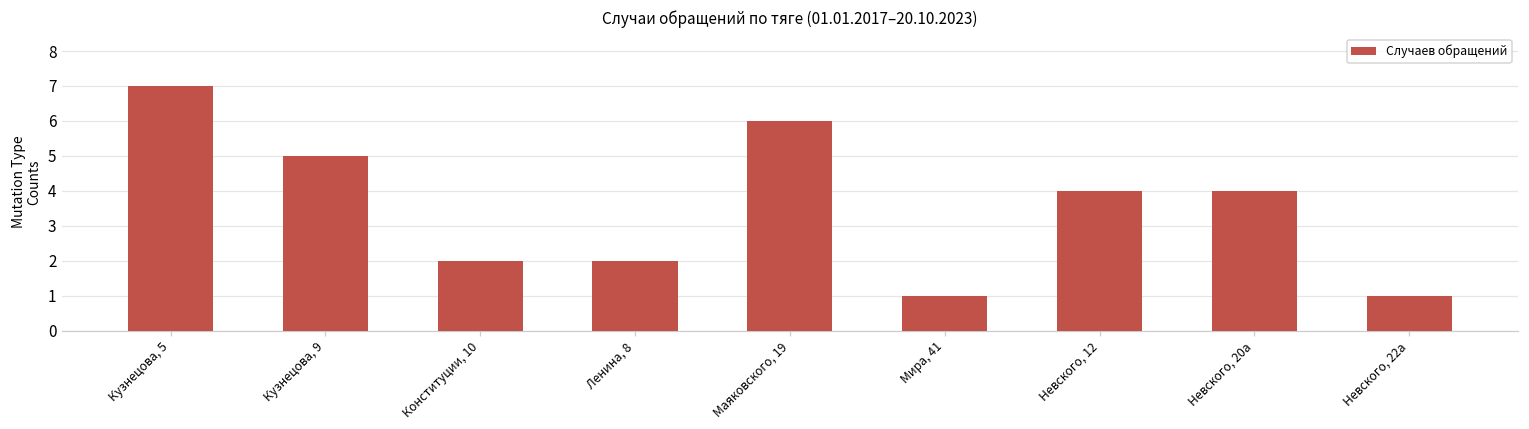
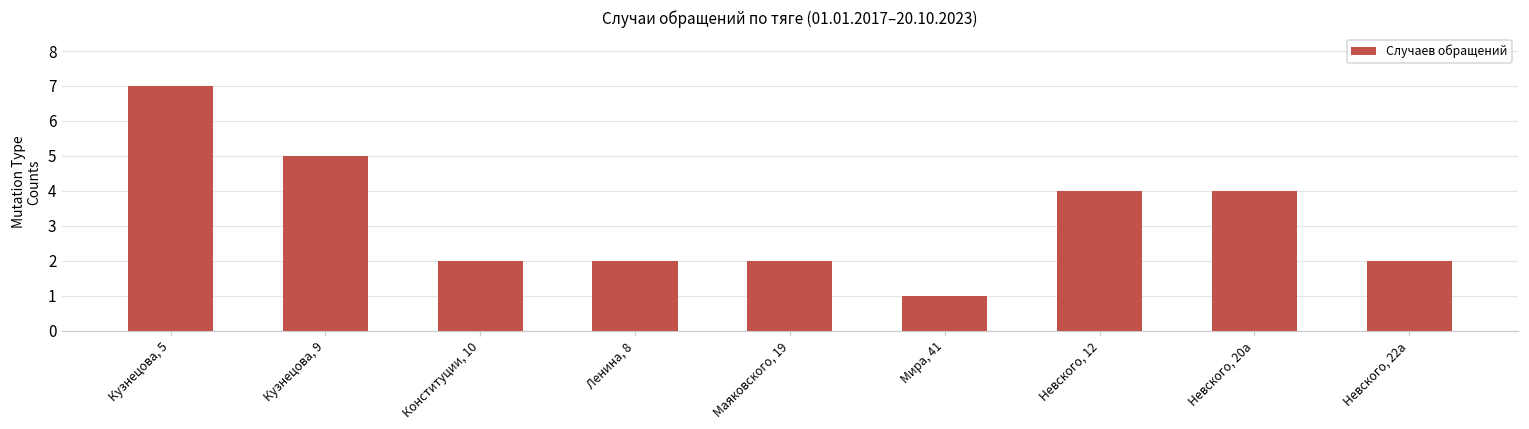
  {
    "Кузнецова, 5": 7,
    "Кузнецова, 9": 5,
    "Конституции, 10": 2,
    "Ленина, 8": 2,
-   "Маяковского, 19": 6,
+   "Маяковского, 19": 2,
    "Мира, 41": 1,
    "Невского, 12": 4,
    "Невского, 20а": 4,
-   "Невского, 22а": 1
+   "Невского, 22а": 2
  }
